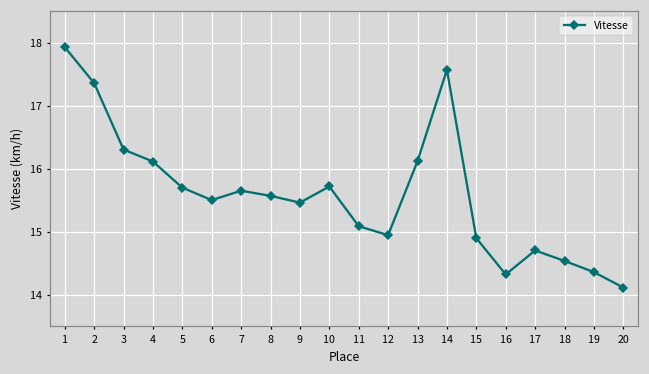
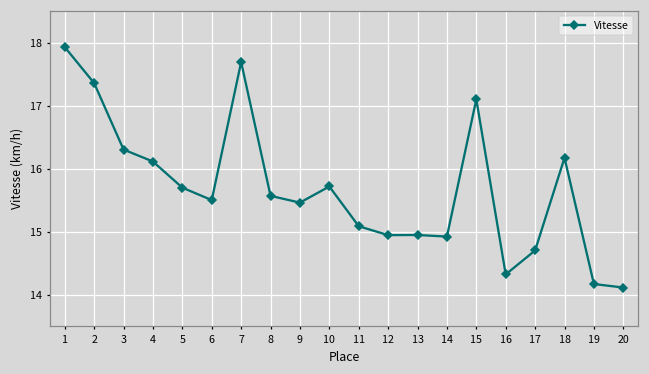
  {
    "1": 17.9,
    "2": 17.4,
    "3": 16.3,
    "4": 16.1,
    "5": 15.7,
    "6": 15.5,
-   "7": 15.7,
+   "7": 17.7,
    "8": 15.6,
    "9": 15.5,
    "10": 15.7,
    "11": 15.1,
    "12": 14.9,
-   "13": 16.1,
-   "14": 17.6,
-   "15": 14.9,
+   "13": 15.0,
+   "14": 14.9,
+   "15": 17.1,
    "16": 14.3,
    "17": 14.7,
-   "18": 14.5,
-   "19": 14.4,
+   "18": 16.2,
+   "19": 14.2,
    "20": 14.1
  }
